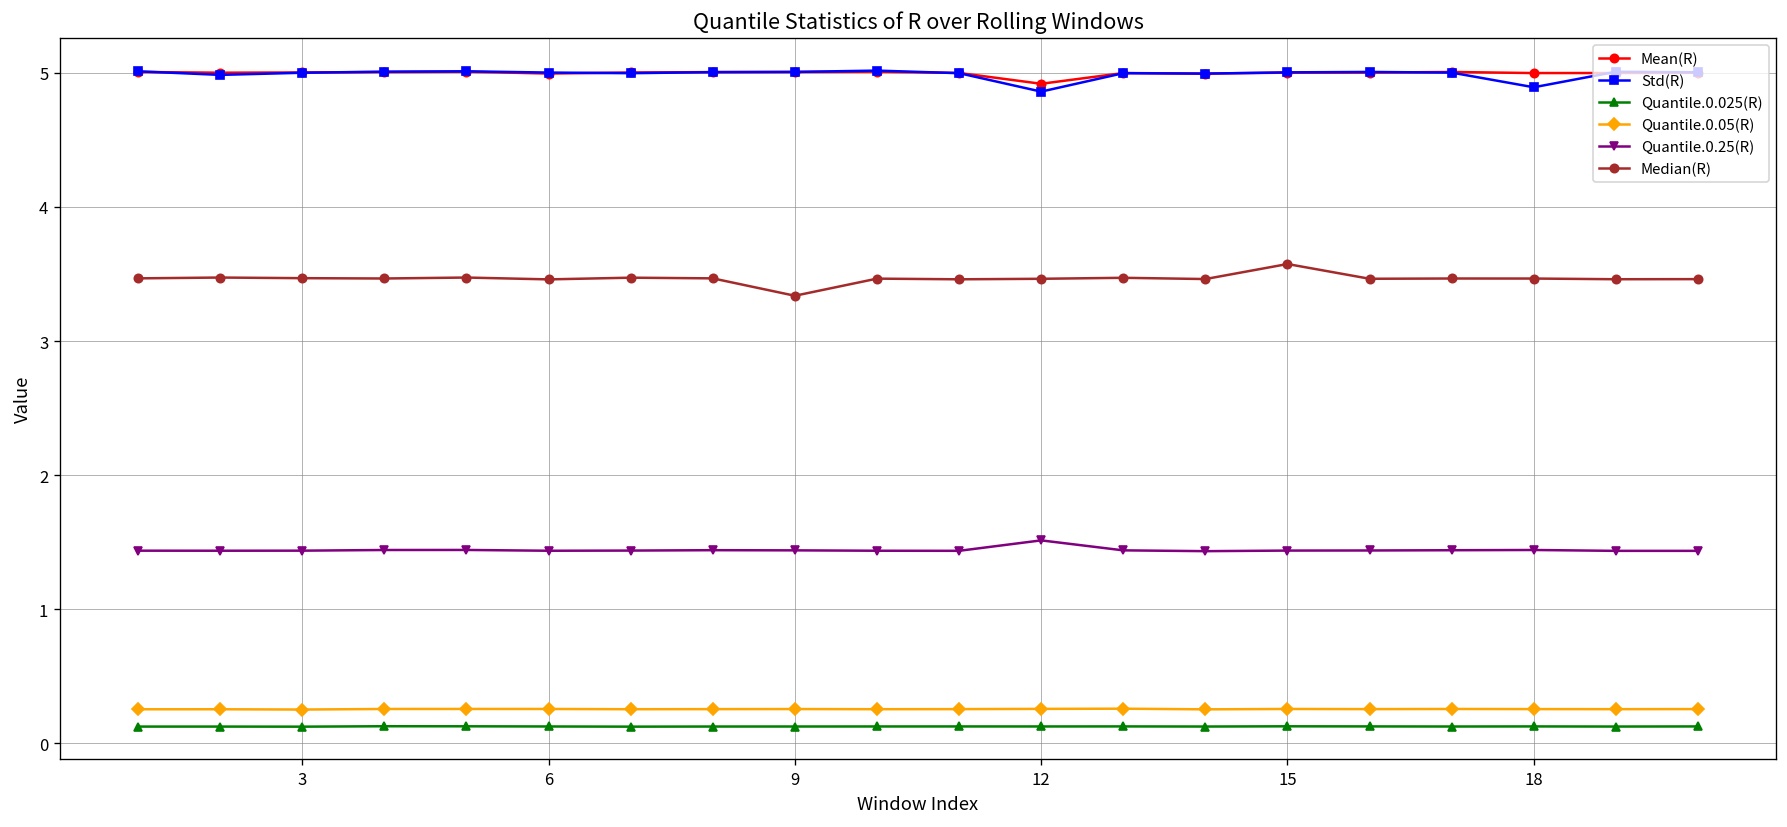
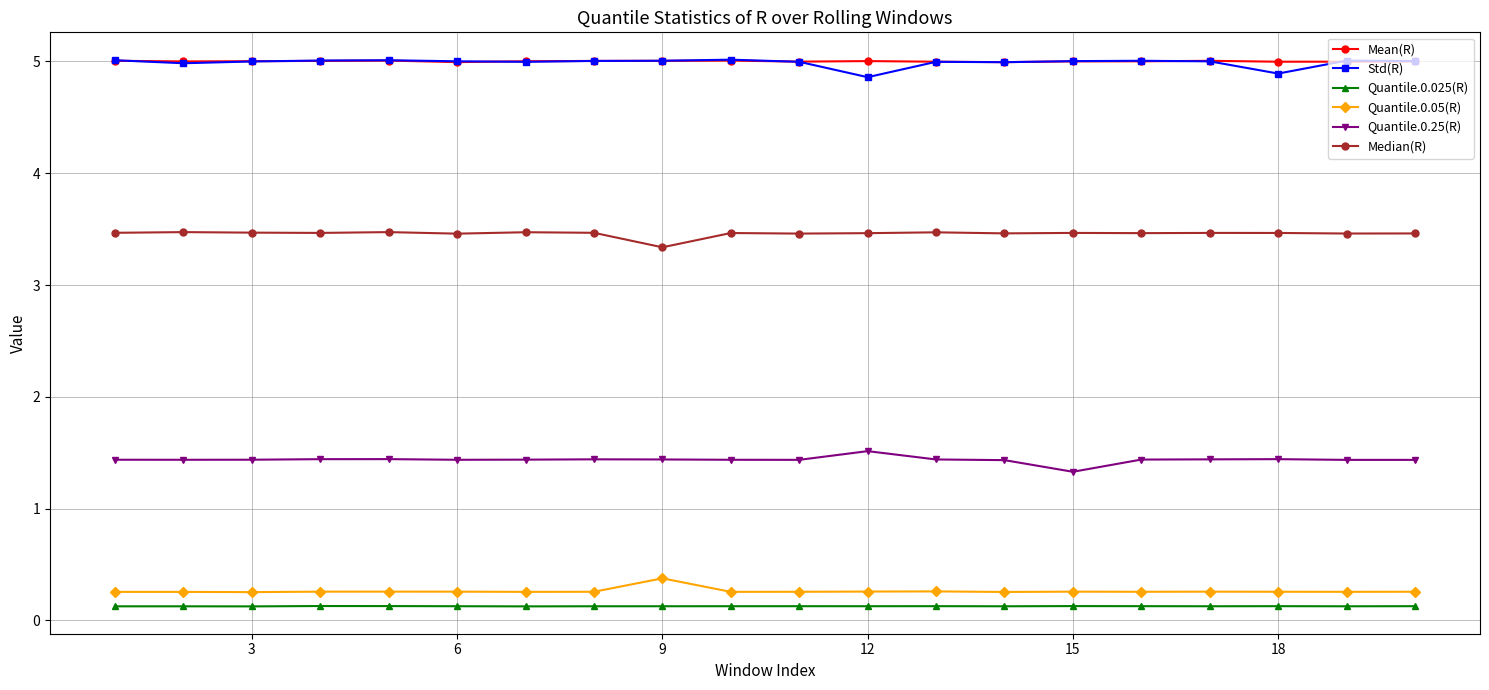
  {
    "Mean(R)": {
-     "12": 4.92,
+     "12": 5.00,
      "18": 5.00
    },
    "Std(R)": {
      "12": 4.86,
      "18": 4.89
    },
    "Quantile.0.025(R)": {
      "3": 0.13,
      "6": 0.13,
      "9": 0.13,
      "12": 0.13,
      "15": 0.13,
      "18": 0.13
    },
    "Quantile.0.05(R)": {
      "3": 0.25,
      "6": 0.26,
-     "9": 0.26,
+     "9": 0.38,
      "12": 0.26,
      "15": 0.26,
      "18": 0.26
    },
    "Quantile.0.25(R)": {
      "3": 1.44,
      "6": 1.44,
      "9": 1.44,
      "12": 1.51,
-     "15": 1.44,
+     "15": 1.33,
      "18": 1.44
    },
    "Median(R)": {
      "3": 3.47,
      "6": 3.46,
      "9": 3.34,
      "12": 3.46,
-     "15": 3.57,
+     "15": 3.47,
      "18": 3.47
    }
  }
